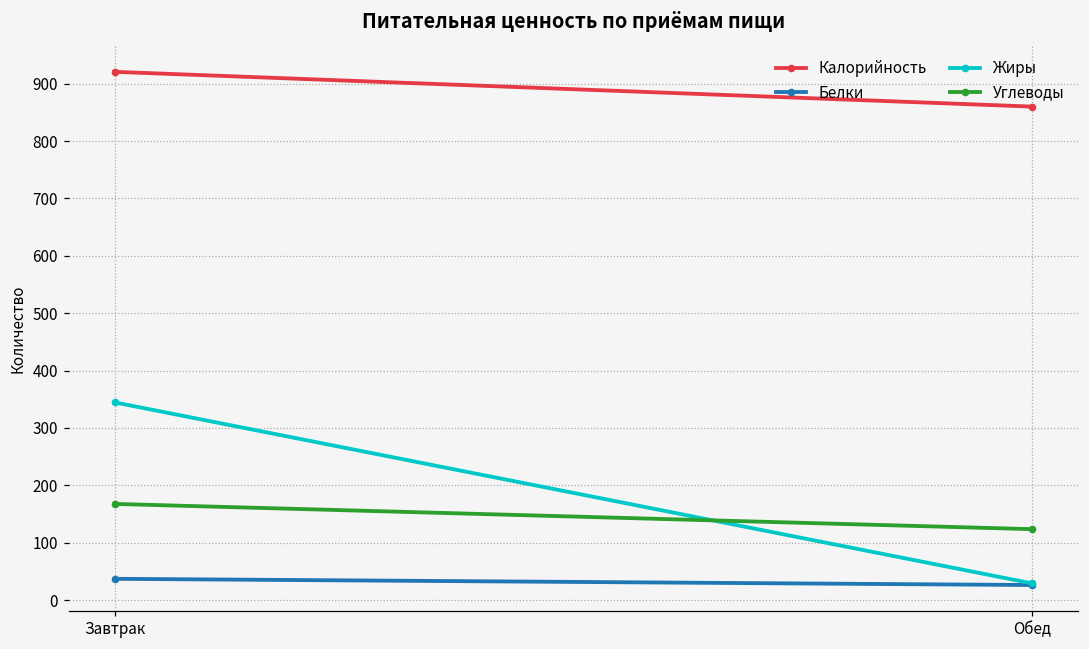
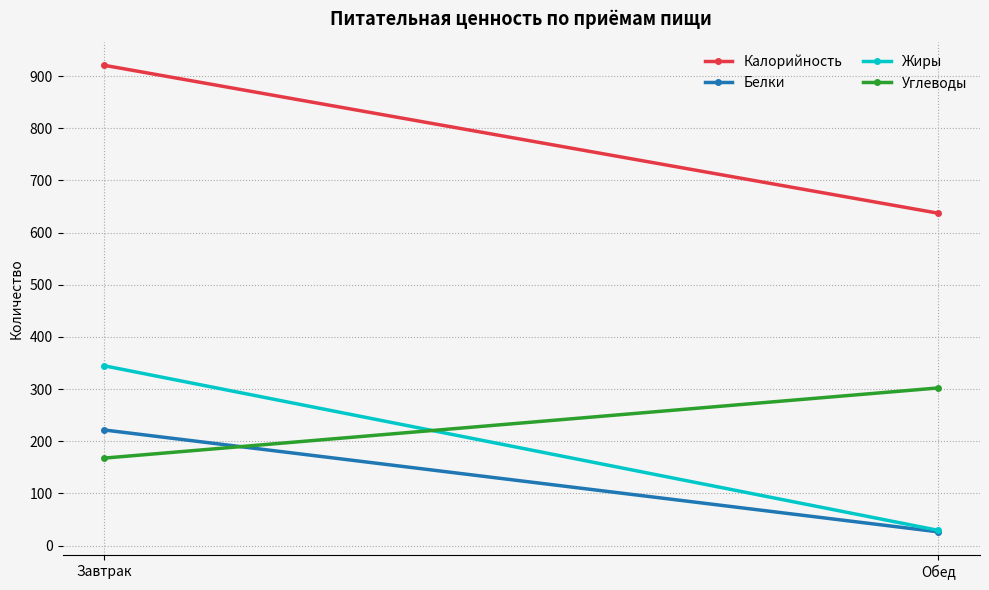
  {
    "Калорийность": {
      "Завтрак": 920,
-     "Обед": 860
+     "Обед": 640
    },
    "Белки": {
-     "Завтрак": 40
+     "Завтрак": 220
    },
    "Жиры": {
      "Завтрак": 340
    },
    "Углеводы": {
      "Завтрак": 170,
-     "Обед": 120
+     "Обед": 300
    }
  }
